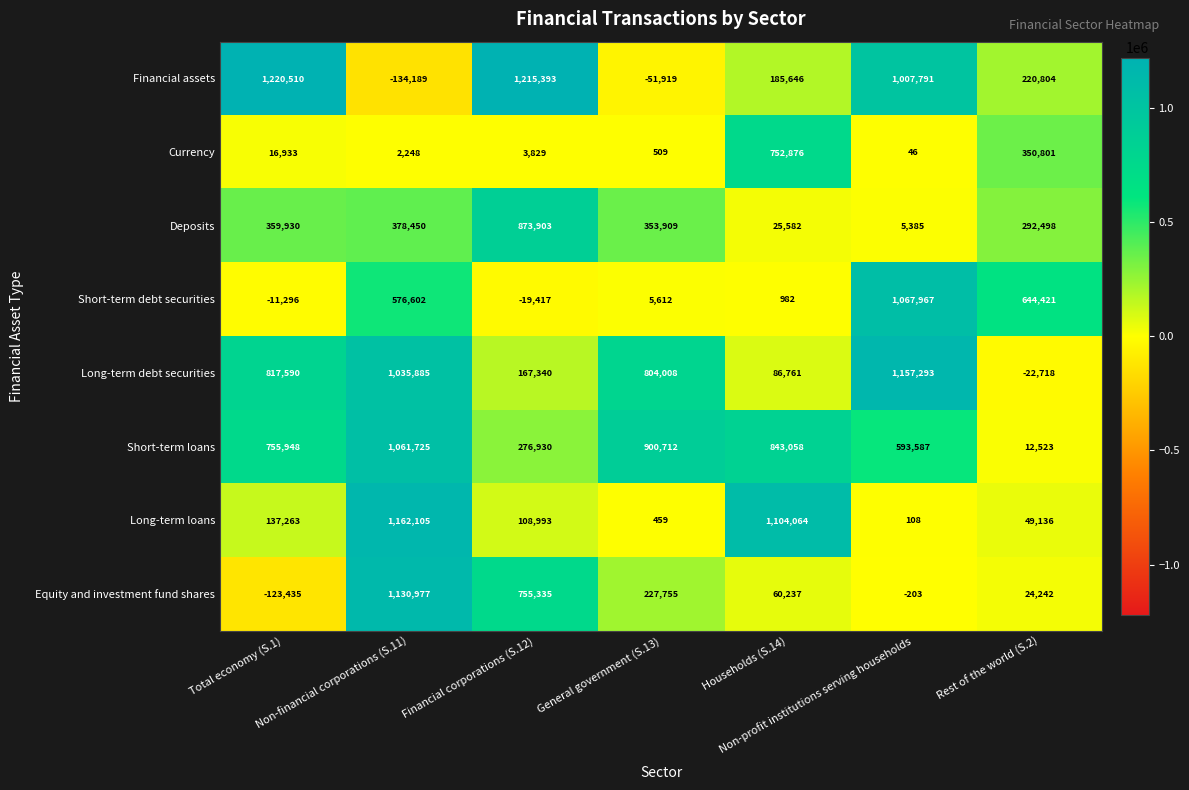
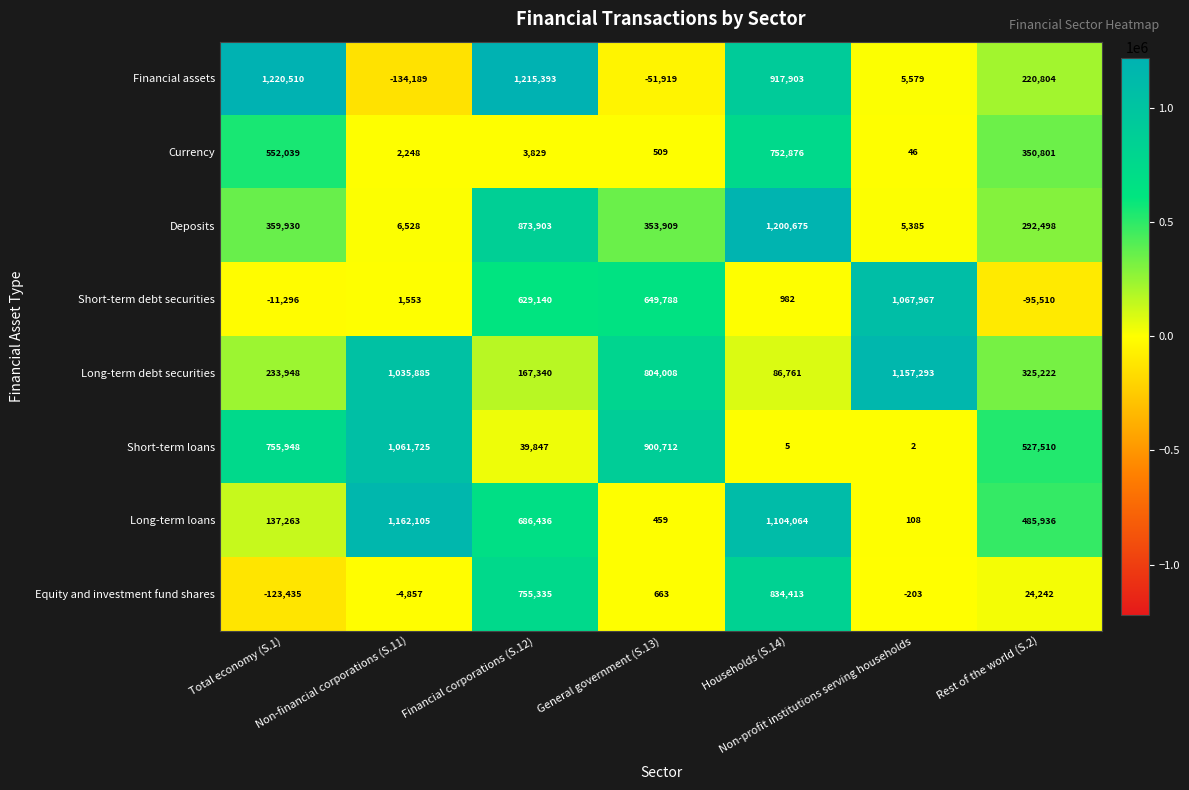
  {
    "Financial assets": {
      "Total economy (S.1)": "1,220,510",
      "Non-financial corporations (S.11)": "-134,189",
      "Financial corporations (S.12)": "1,215,393",
      "General government (S.13)": "-51,919",
-     "Households (S.14)": "185,646",
-     "Non-profit institutions serving households": "1,007,791",
+     "Households (S.14)": "917,903",
+     "Non-profit institutions serving households": "5,579",
      "Rest of the world (S.2)": "220,804"
    },
    "Currency": {
-     "Total economy (S.1)": "16,933",
+     "Total economy (S.1)": "552,039",
      "Non-financial corporations (S.11)": "2,248",
      "Financial corporations (S.12)": "3,829",
      "General government (S.13)": "509",
      "Households (S.14)": "752,876",
      "Non-profit institutions serving households": "46",
      "Rest of the world (S.2)": "350,801"
    },
    "Deposits": {
      "Total economy (S.1)": "359,930",
-     "Non-financial corporations (S.11)": "378,450",
+     "Non-financial corporations (S.11)": "6,528",
      "Financial corporations (S.12)": "873,903",
      "General government (S.13)": "353,909",
-     "Households (S.14)": "25,582",
+     "Households (S.14)": "1,200,675",
      "Non-profit institutions serving households": "5,385",
      "Rest of the world (S.2)": "292,498"
    },
    "Short-term debt securities": {
      "Total economy (S.1)": "-11,296",
-     "Non-financial corporations (S.11)": "576,602",
-     "Financial corporations (S.12)": "-19,417",
-     "General government (S.13)": "5,612",
+     "Non-financial corporations (S.11)": "1,553",
+     "Financial corporations (S.12)": "629,140",
+     "General government (S.13)": "649,788",
      "Households (S.14)": "982",
      "Non-profit institutions serving households": "1,067,967",
-     "Rest of the world (S.2)": "644,421"
+     "Rest of the world (S.2)": "-95,510"
    },
    "Long-term debt securities": {
-     "Total economy (S.1)": "817,590",
+     "Total economy (S.1)": "233,948",
      "Non-financial corporations (S.11)": "1,035,885",
      "Financial corporations (S.12)": "167,340",
      "General government (S.13)": "804,008",
      "Households (S.14)": "86,761",
      "Non-profit institutions serving households": "1,157,293",
-     "Rest of the world (S.2)": "-22,718"
+     "Rest of the world (S.2)": "325,222"
    },
    "Short-term loans": {
      "Total economy (S.1)": "755,948",
      "Non-financial corporations (S.11)": "1,061,725",
-     "Financial corporations (S.12)": "276,930",
+     "Financial corporations (S.12)": "39,847",
      "General government (S.13)": "900,712",
-     "Households (S.14)": "843,058",
-     "Non-profit institutions serving households": "593,587",
-     "Rest of the world (S.2)": "12,523"
+     "Households (S.14)": "5",
+     "Non-profit institutions serving households": "2",
+     "Rest of the world (S.2)": "527,510"
    },
    "Long-term loans": {
      "Total economy (S.1)": "137,263",
      "Non-financial corporations (S.11)": "1,162,105",
-     "Financial corporations (S.12)": "108,993",
+     "Financial corporations (S.12)": "686,436",
      "General government (S.13)": "459",
      "Households (S.14)": "1,104,064",
      "Non-profit institutions serving households": "108",
-     "Rest of the world (S.2)": "49,136"
+     "Rest of the world (S.2)": "485,936"
    },
    "Equity and investment fund shares": {
      "Total economy (S.1)": "-123,435",
-     "Non-financial corporations (S.11)": "1,130,977",
+     "Non-financial corporations (S.11)": "-4,857",
      "Financial corporations (S.12)": "755,335",
-     "General government (S.13)": "227,755",
-     "Households (S.14)": "60,237",
+     "General government (S.13)": "663",
+     "Households (S.14)": "834,413",
      "Non-profit institutions serving households": "-203",
      "Rest of the world (S.2)": "24,242"
    }
  }
